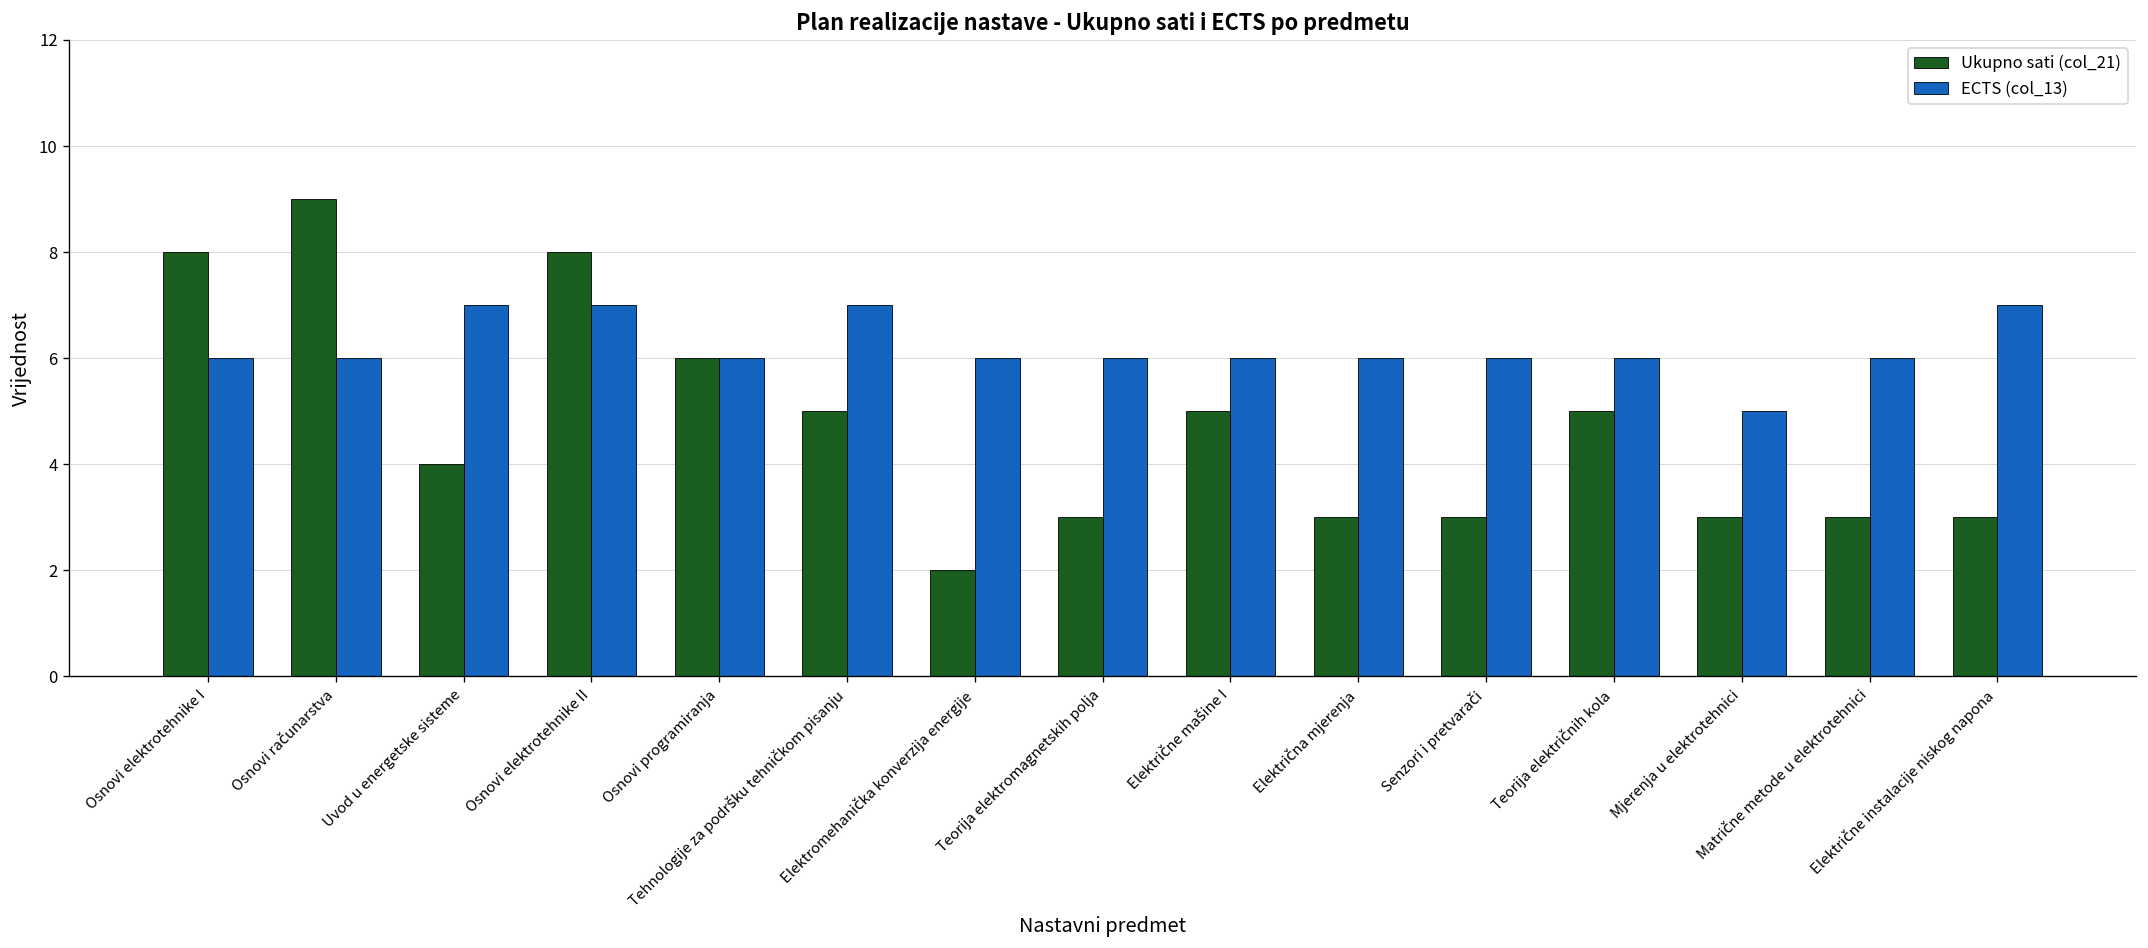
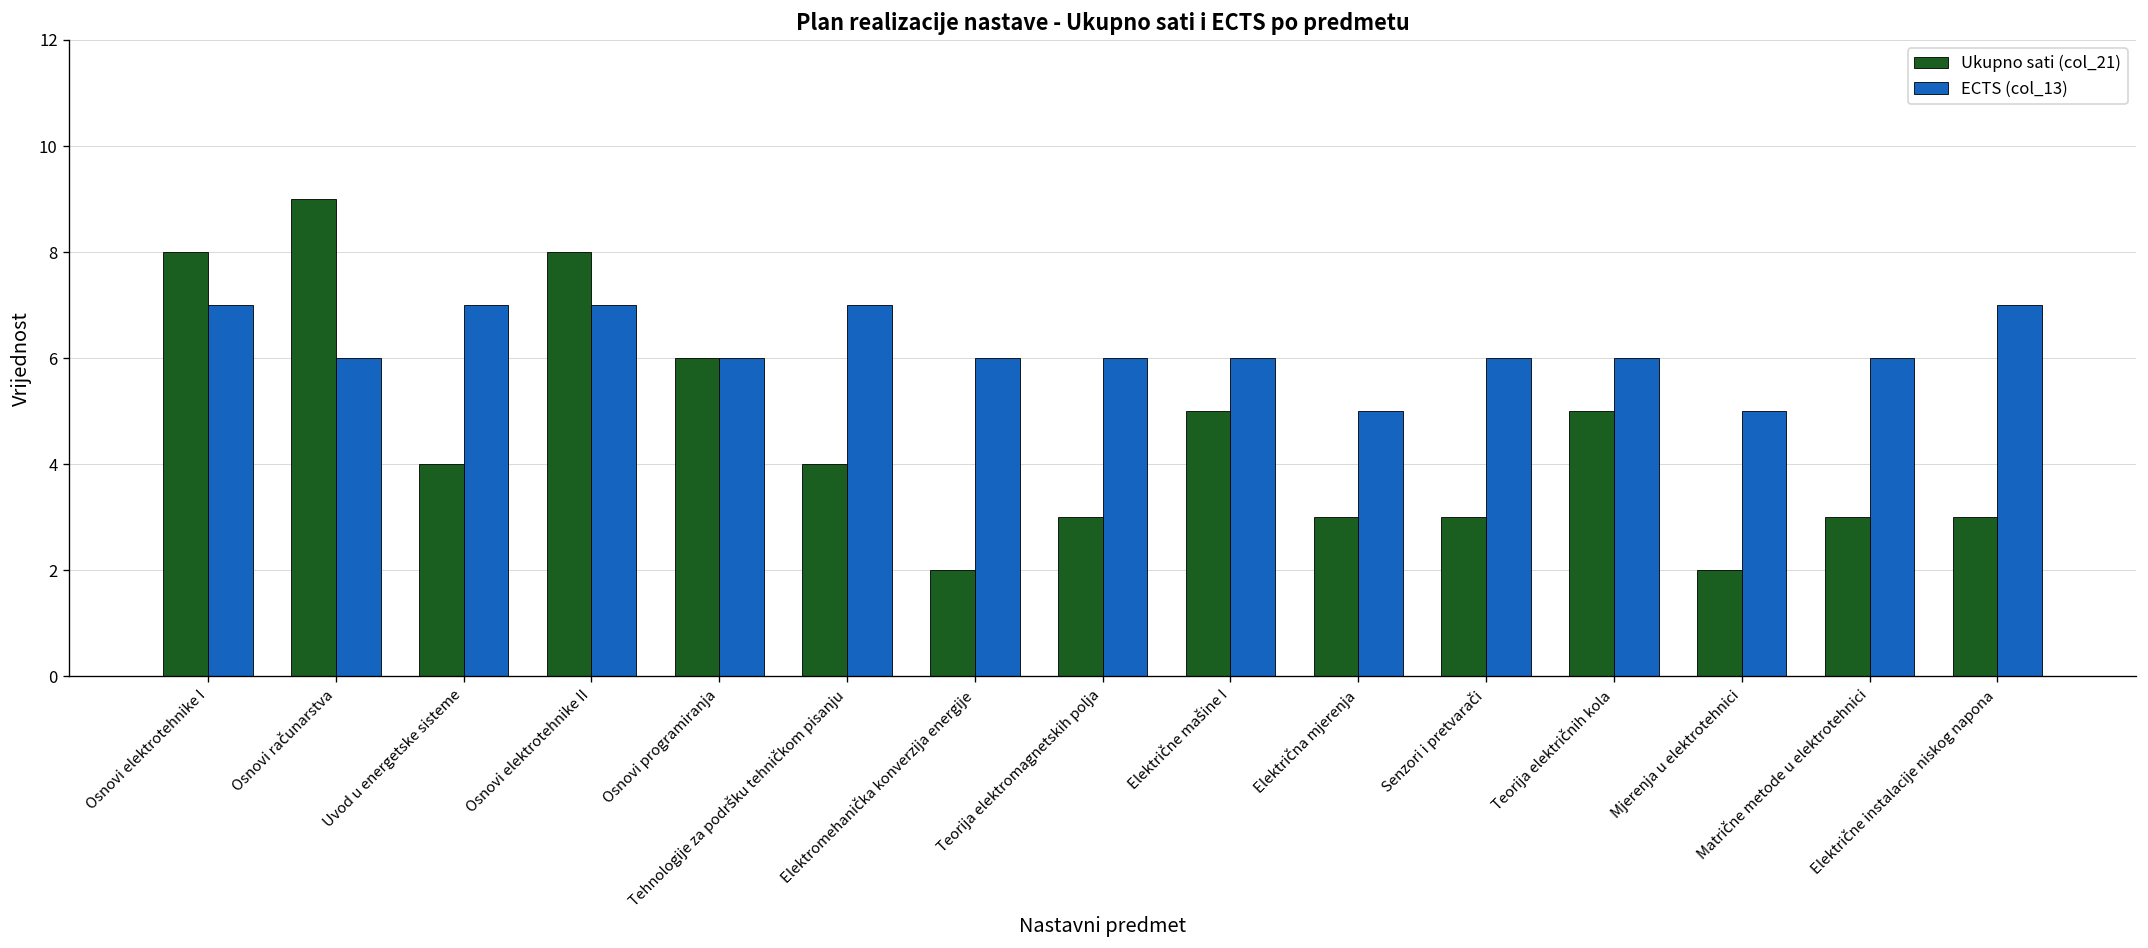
  {
    "Ukupno sati (col_21)": {
      "Osnovi elektrotehnike I": 8,
      "Osnovi računarstva": 9,
      "Uvod u energetske sisteme": 4,
      "Osnovi elektrotehnike II": 8,
      "Osnovi programiranja": 6,
-     "Tehnologije za podršku tehničkom pisanju": 5,
+     "Tehnologije za podršku tehničkom pisanju": 4,
      "Elektromehanička konverzija energije": 2,
      "Teorija elektromagnetskih polja": 3,
      "Električne mašine I": 5,
      "Električna mjerenja": 3,
      "Senzori i pretvarači": 3,
      "Teorija električnih kola": 5,
-     "Mjerenja u elektrotehnici": 3,
+     "Mjerenja u elektrotehnici": 2,
      "Matrične metode u elektrotehnici": 3,
      "Električne instalacije niskog napona": 3
    },
    "ECTS (col_13)": {
-     "Osnovi elektrotehnike I": 6,
+     "Osnovi elektrotehnike I": 7,
      "Osnovi računarstva": 6,
      "Uvod u energetske sisteme": 7,
      "Osnovi elektrotehnike II": 7,
      "Osnovi programiranja": 6,
      "Tehnologije za podršku tehničkom pisanju": 7,
      "Elektromehanička konverzija energije": 6,
      "Teorija elektromagnetskih polja": 6,
      "Električne mašine I": 6,
-     "Električna mjerenja": 6,
+     "Električna mjerenja": 5,
      "Senzori i pretvarači": 6,
      "Teorija električnih kola": 6,
      "Mjerenja u elektrotehnici": 5,
      "Matrične metode u elektrotehnici": 6,
      "Električne instalacije niskog napona": 7
    }
  }
